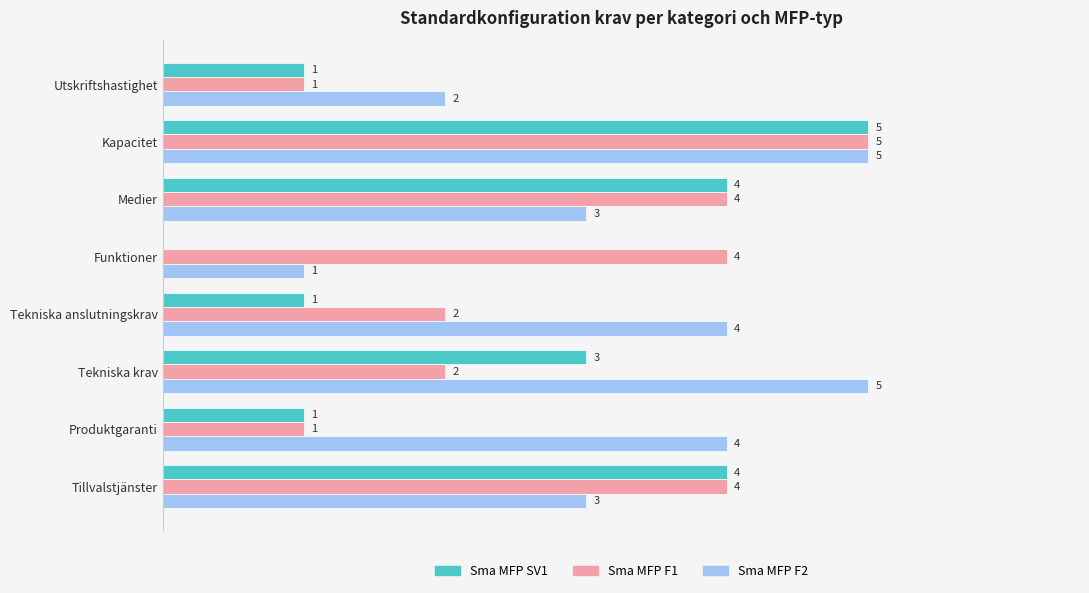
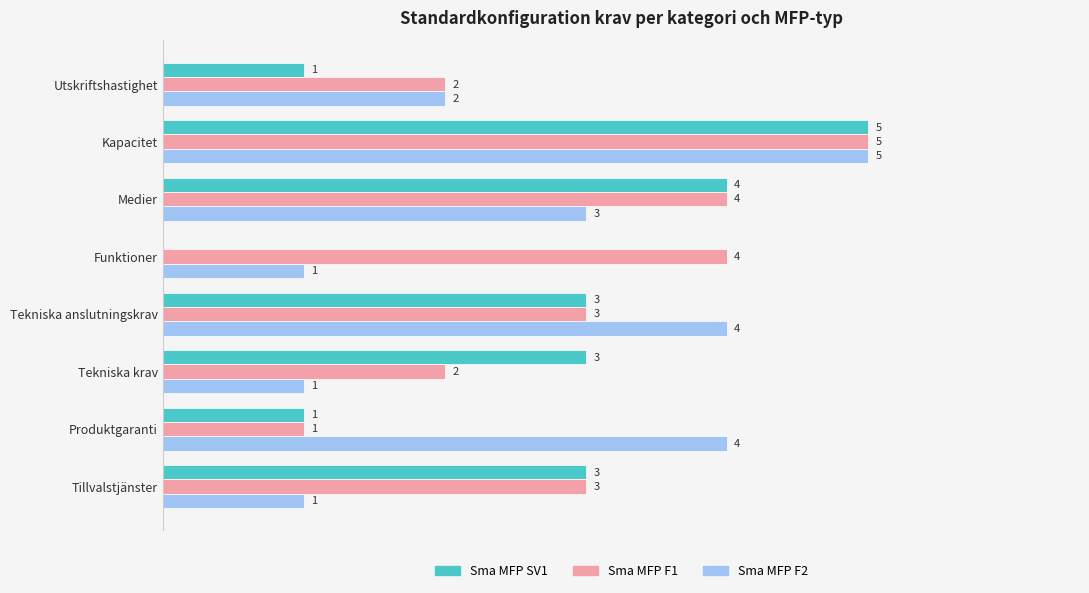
  {
    "Sma MFP SV1": {
      "Utskriftshastighet": 1,
      "Kapacitet": 5,
      "Medier": 4,
-     "Tekniska anslutningskrav": 1,
+     "Tekniska anslutningskrav": 3,
      "Tekniska krav": 3,
      "Produktgaranti": 1,
-     "Tillvalstjänster": 4
+     "Tillvalstjänster": 3
    },
    "Sma MFP F1": {
-     "Utskriftshastighet": 1,
+     "Utskriftshastighet": 2,
      "Kapacitet": 5,
      "Medier": 4,
      "Funktioner": 4,
-     "Tekniska anslutningskrav": 2,
+     "Tekniska anslutningskrav": 3,
      "Tekniska krav": 2,
      "Produktgaranti": 1,
-     "Tillvalstjänster": 4
+     "Tillvalstjänster": 3
    },
    "Sma MFP F2": {
      "Utskriftshastighet": 2,
      "Kapacitet": 5,
      "Medier": 3,
      "Funktioner": 1,
      "Tekniska anslutningskrav": 4,
-     "Tekniska krav": 5,
+     "Tekniska krav": 1,
      "Produktgaranti": 4,
-     "Tillvalstjänster": 3
+     "Tillvalstjänster": 1
    }
  }
